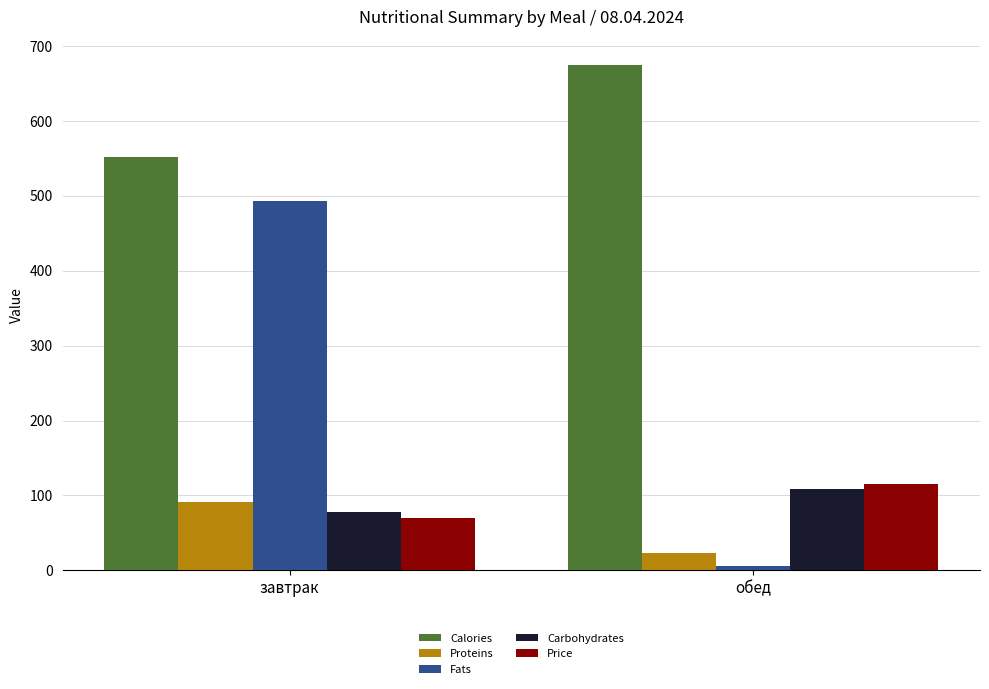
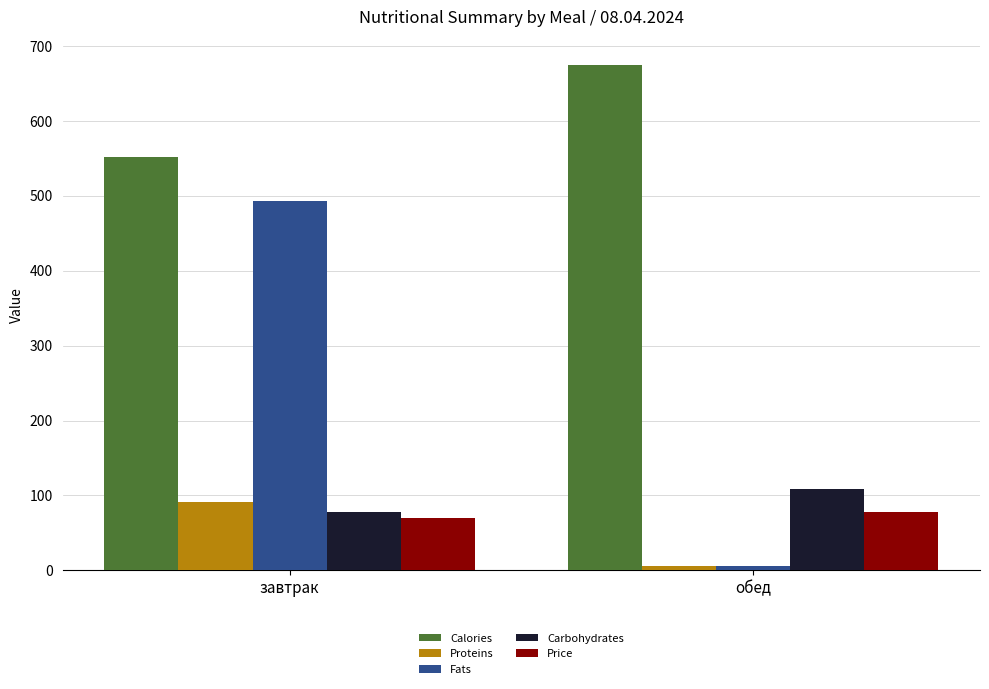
  {
    "Calories": {
      "завтрак": 550,
      "обед": 670
    },
    "Proteins": {
      "завтрак": 90,
-     "обед": 20
+     "обед": 10
    },
    "Fats": {
      "завтрак": 490,
      "обед": 10
    },
    "Carbohydrates": {
      "завтрак": 80,
      "обед": 110
    },
    "Price": {
      "завтрак": 70,
-     "обед": 120
+     "обед": 80
    }
  }
